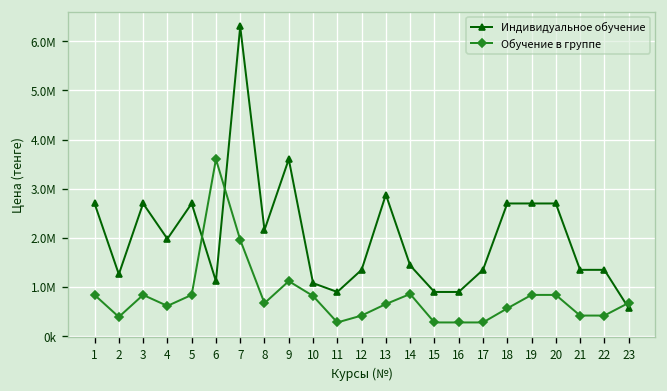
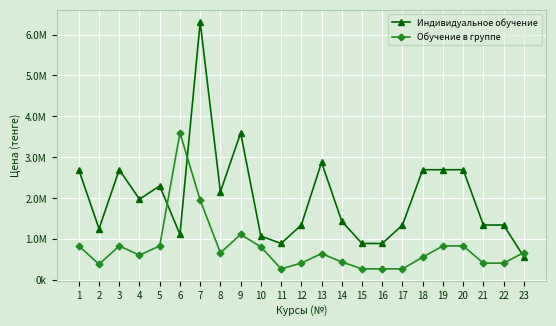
  {
    "Индивидуальное обучение": {
      "1": 2700000,
      "2": 1300000,
      "3": 2700000,
      "4": 2000000,
-     "5": 2700000,
+     "5": 2300000,
      "6": 1100000,
      "7": 6300000,
      "8": 2200000,
      "9": 3600000,
      "10": 1100000,
      "11": 900000,
      "12": 1400000,
      "13": 2900000,
      "14": 1400000,
      "15": 900000,
      "16": 900000,
      "17": 1400000,
      "18": 2700000,
      "19": 2700000,
      "20": 2700000,
      "21": 1400000,
      "22": 1400000,
      "23": 600000
    },
    "Обучение в группе": {
      "1": 800000,
      "2": 400000,
      "3": 800000,
      "4": 600000,
      "5": 800000,
      "6": 3600000,
      "7": 2000000,
      "8": 700000,
      "9": 1100000,
      "10": 800000,
      "11": 300000,
      "12": 400000,
      "13": 700000,
-     "14": 900000,
+     "14": 400000,
      "15": 300000,
      "16": 300000,
      "17": 300000,
      "18": 600000,
      "19": 800000,
      "20": 800000,
      "21": 400000,
      "22": 400000,
      "23": 700000
    }
  }
